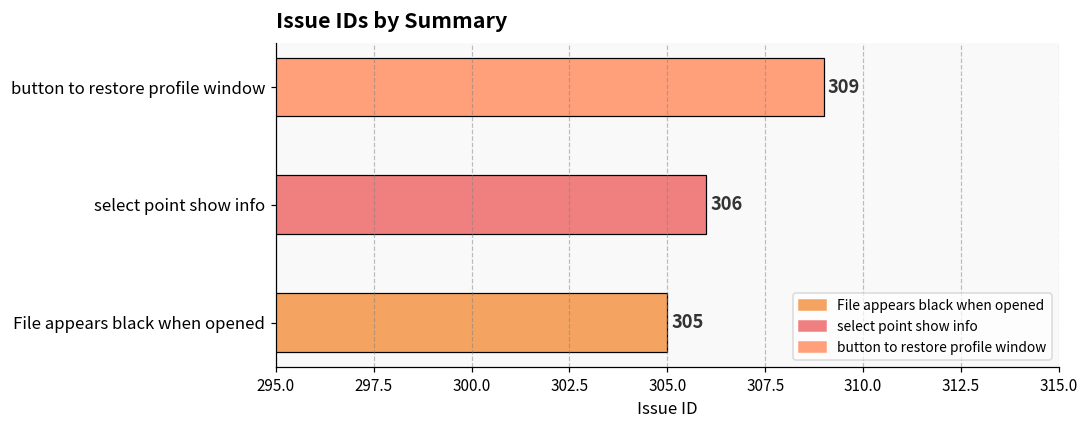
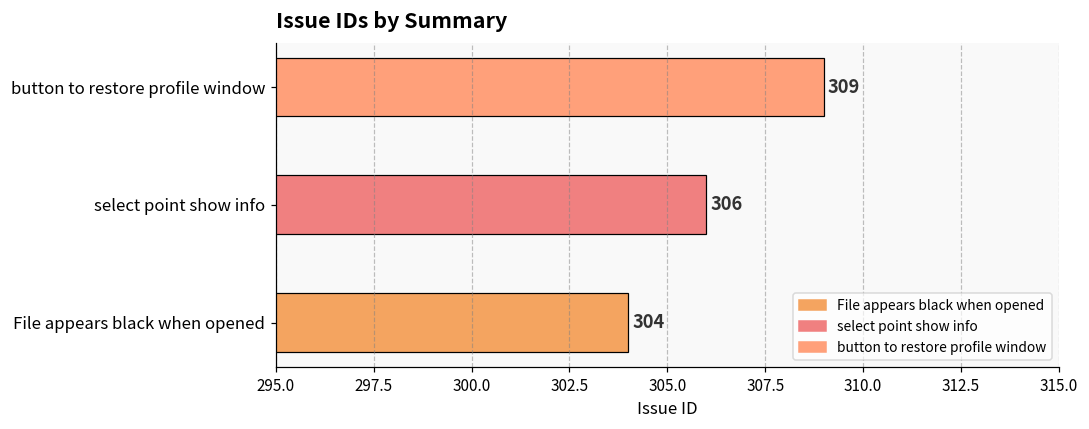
  {
    "button to restore profile window": 309,
    "select point show info": 306,
-   "File appears black when opened": 305
+   "File appears black when opened": 304
  }
